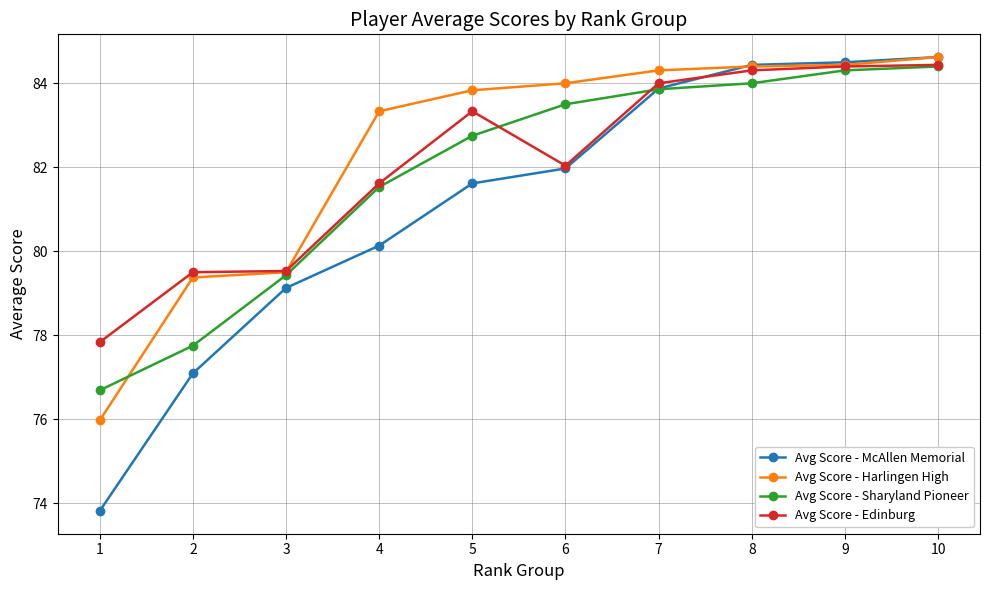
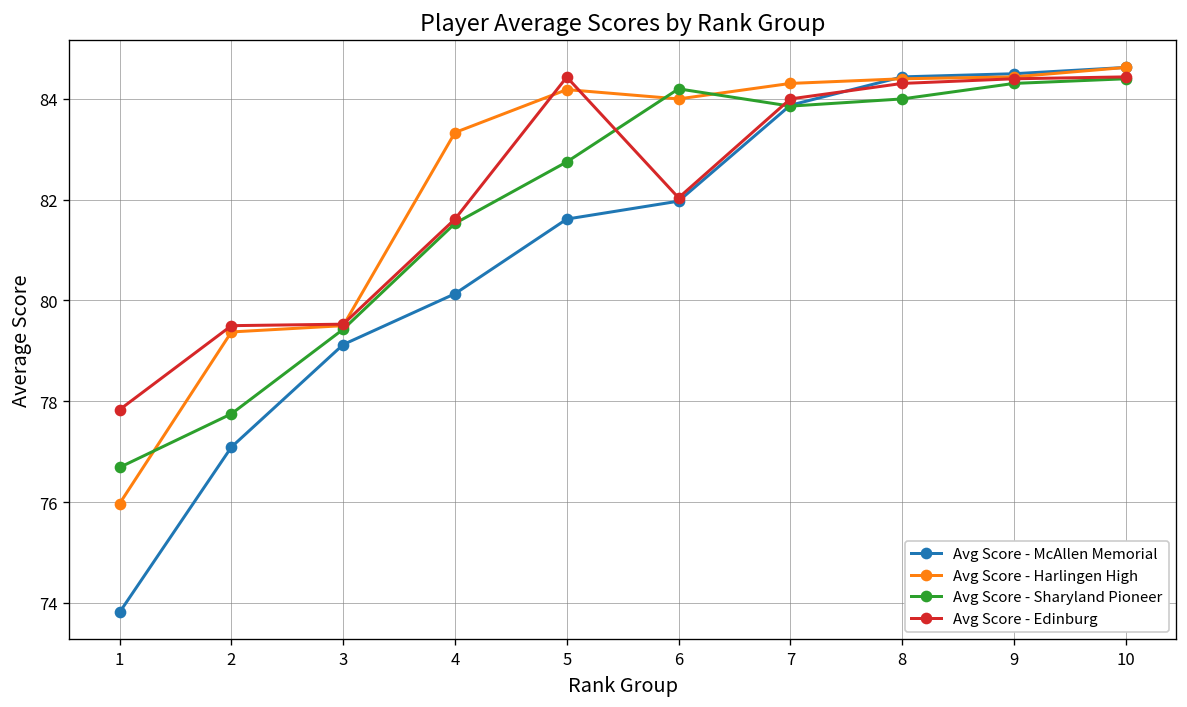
  {
    "Avg Score - McAllen Memorial": {
      "1": 73.8,
      "2": 77.1,
      "3": 79.1,
      "4": 80.1,
      "5": 81.6,
      "6": 82.0,
      "9": 84.5
    },
    "Avg Score - Harlingen High": {
      "1": 76.0,
      "2": 79.4,
      "4": 83.3,
-     "5": 83.8,
+     "5": 84.2,
      "6": 84.0,
      "7": 84.3
    },
    "Avg Score - Sharyland Pioneer": {
      "1": 76.7,
      "2": 77.8,
      "3": 79.4,
      "4": 81.5,
      "5": 82.8,
-     "6": 83.5,
+     "6": 84.2,
      "8": 84.0,
      "9": 84.3
    },
    "Avg Score - Edinburg": {
      "1": 77.8,
      "2": 79.5,
      "4": 81.6,
-     "5": 83.3,
+     "5": 84.4,
      "6": 82.0,
      "7": 84.0,
      "8": 84.3
    }
  }
